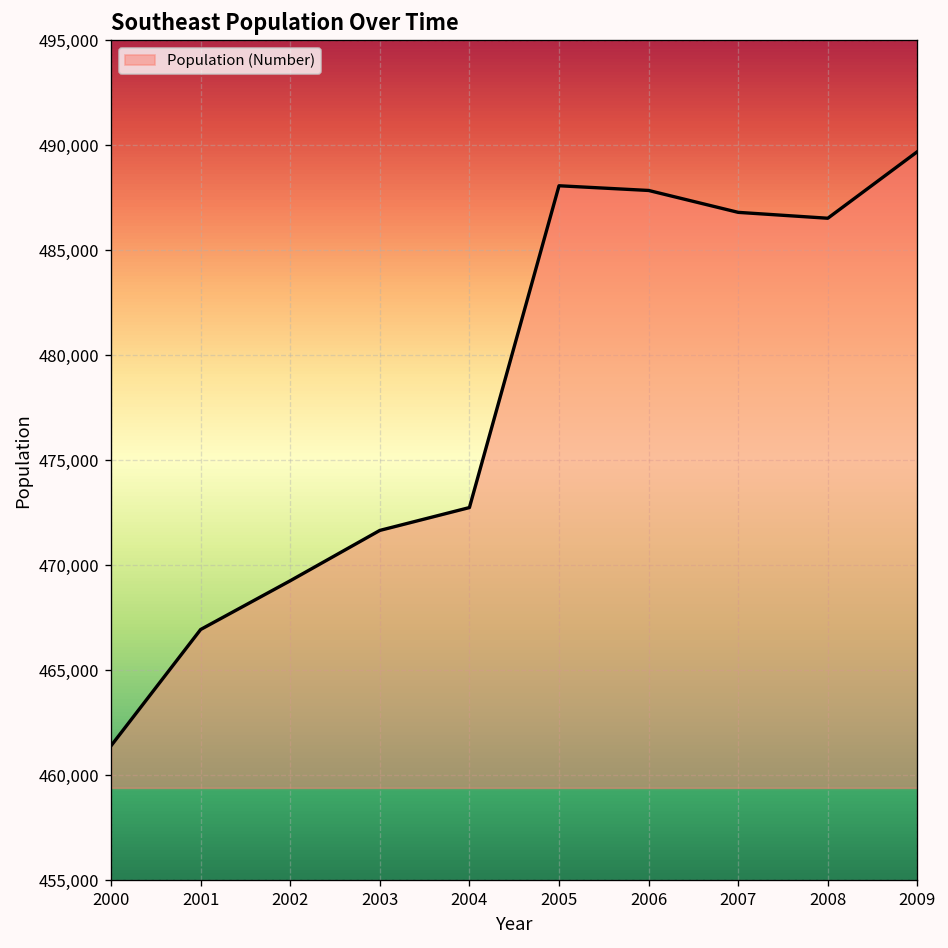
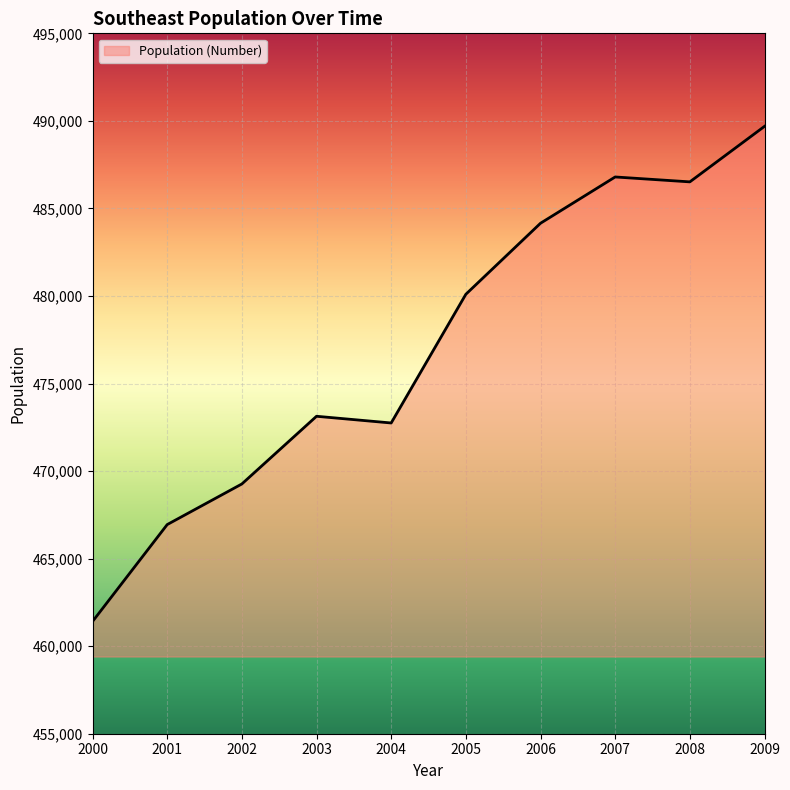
  {
    "2000": "461,400",
    "2001": "466,900",
    "2002": "469,300",
-   "2003": "471,700",
+   "2003": "473,100",
    "2004": "472,700",
-   "2005": "488,100",
-   "2006": "487,800",
+   "2005": "480,100",
+   "2006": "484,200",
    "2007": "486,800",
    "2008": "486,500",
    "2009": "489,700"
  }
